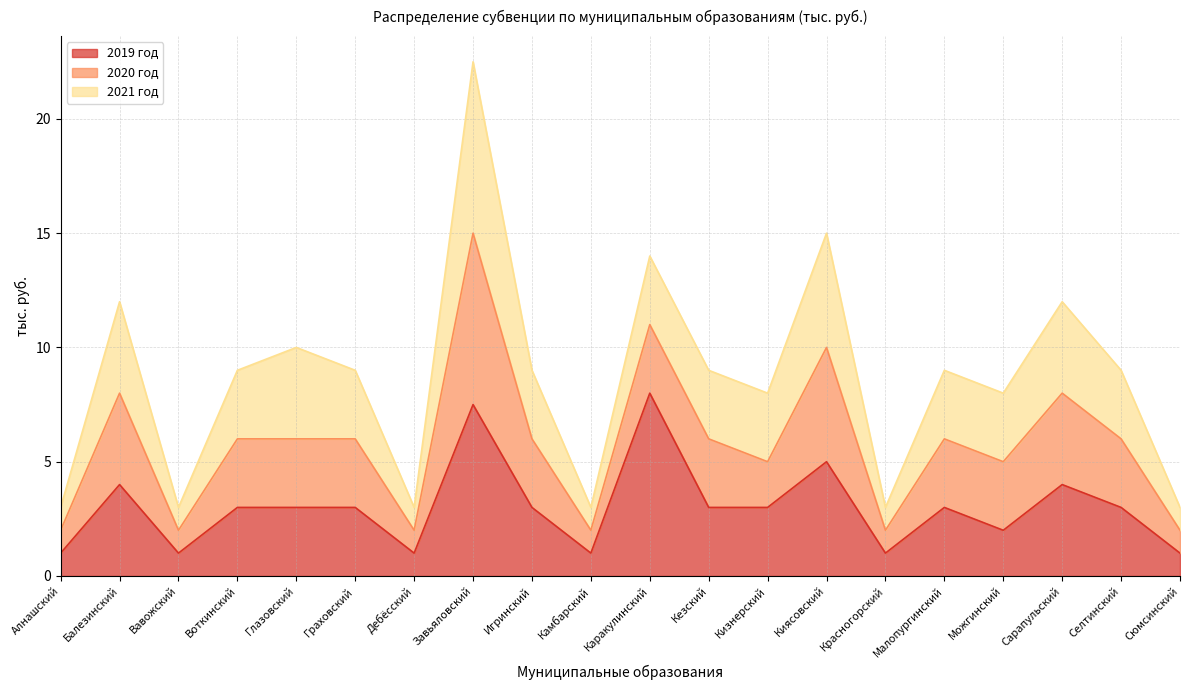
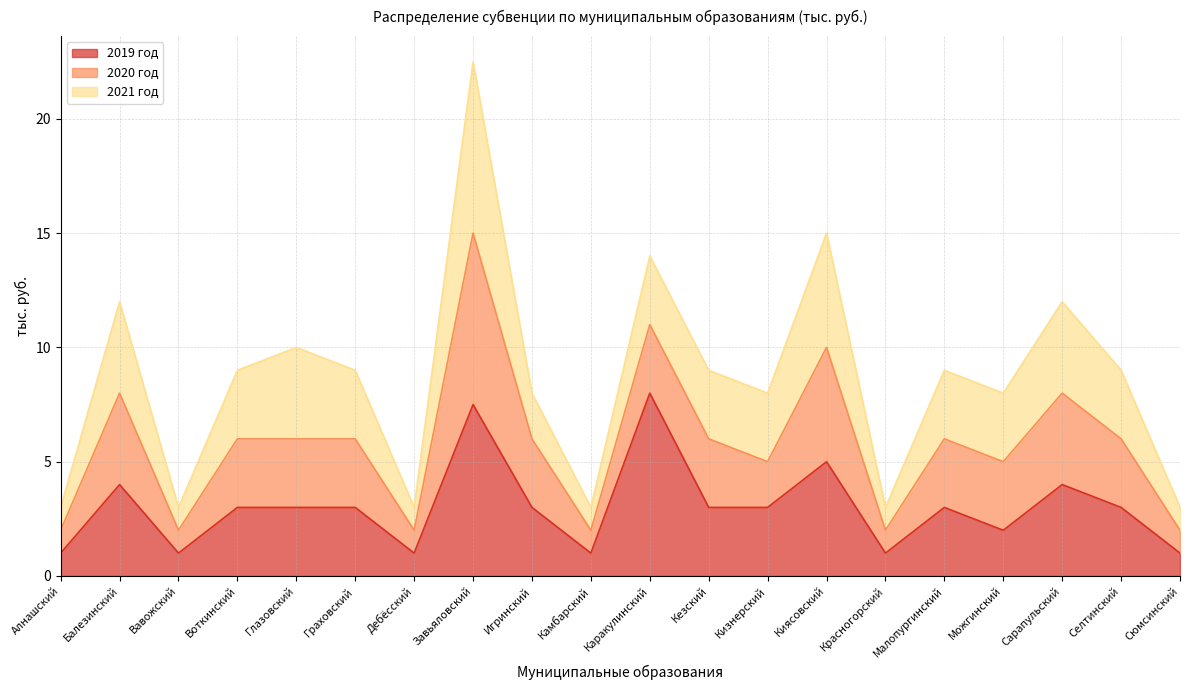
  {
    "2019 год": {
      "Алнашский": 1,
      "Балезинский": 4,
      "Вавожский": 1,
      "Воткинский": 3,
      "Глазовский": 3,
      "Граховский": 3,
      "Дебёсский": 1,
      "Завьяловский": 7.5,
      "Игринский": 3,
      "Камбарский": 1,
      "Каракулинский": 8,
      "Кезский": 3,
      "Кизнерский": 3,
      "Киясовский": 5,
      "Красногорский": 1,
      "Малопургинский": 3,
      "Можгинский": 2,
      "Сарапульский": 4,
      "Селтинский": 3,
      "Сюмсинский": 1
    },
    "2020 год": {
      "Алнашский": 1,
      "Балезинский": 4,
      "Вавожский": 1,
      "Воткинский": 3,
      "Глазовский": 3,
      "Граховский": 3,
      "Дебёсский": 1,
      "Завьяловский": 7.5,
      "Игринский": 3,
      "Камбарский": 1,
      "Каракулинский": 3,
      "Кезский": 3,
      "Кизнерский": 2,
      "Киясовский": 5,
      "Красногорский": 1,
      "Малопургинский": 3,
      "Можгинский": 3,
      "Сарапульский": 4,
      "Селтинский": 3,
      "Сюмсинский": 1
    },
    "2021 год": {
      "Алнашский": 1,
      "Балезинский": 4,
      "Вавожский": 1,
      "Воткинский": 3,
      "Глазовский": 4,
      "Граховский": 3,
      "Дебёсский": 1,
      "Завьяловский": 7.5,
-     "Игринский": 3,
+     "Игринский": 2,
      "Камбарский": 1,
      "Каракулинский": 3,
      "Кезский": 3,
      "Кизнерский": 3,
      "Киясовский": 5,
      "Красногорский": 1,
      "Малопургинский": 3,
      "Можгинский": 3,
      "Сарапульский": 4,
      "Селтинский": 3,
      "Сюмсинский": 1
    }
  }
